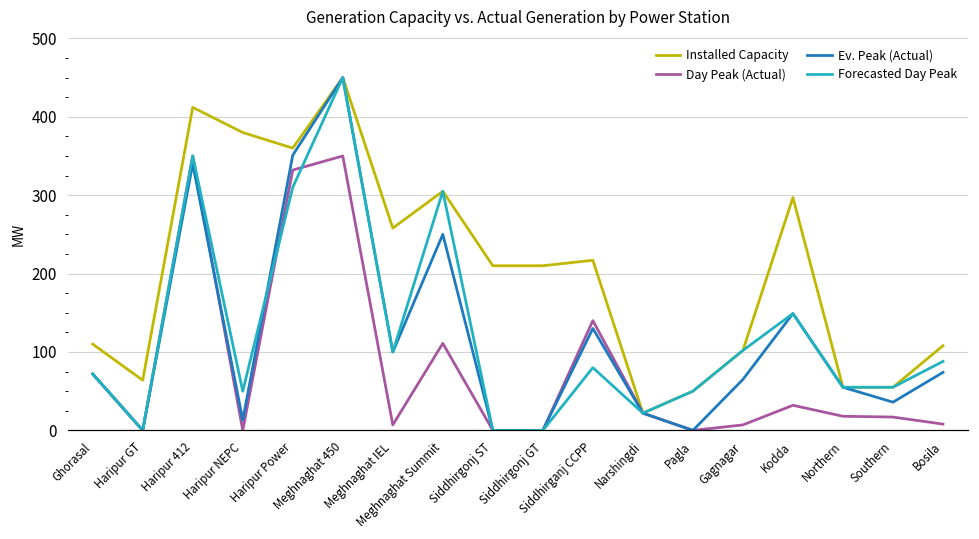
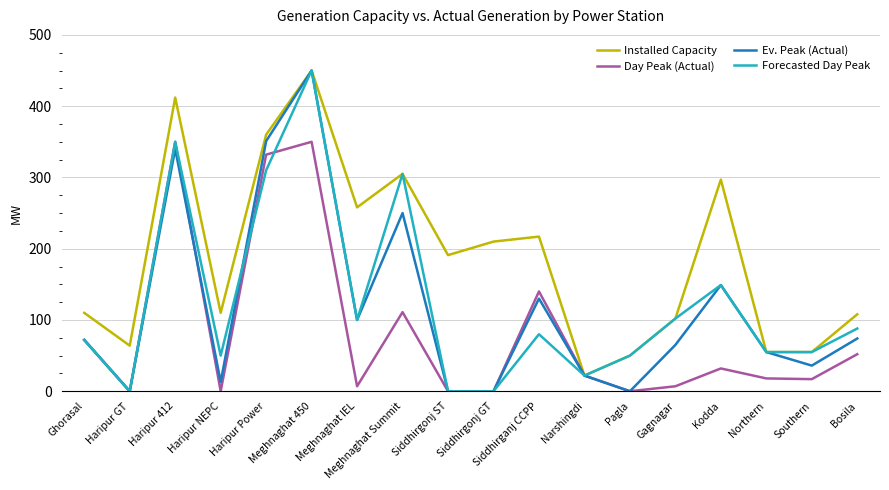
  {
    "Installed Capacity": {
      "Ghorasal": 110,
      "Haripur GT": 60,
      "Haripur 412": 410,
-     "Haripur NEPC": 380,
+     "Haripur NEPC": 110,
      "Haripur Power": 360,
      "Meghnaghat IEL": 260,
-     "Siddhirgonj ST": 210,
+     "Siddhirgonj ST": 190,
      "Siddhirgonj GT": 210,
      "Siddhirganj CCPP": 220,
      "Kodda": 300,
      "Bosila": 110
    },
    "Day Peak (Actual)": {
      "Haripur NEPC": 0,
      "Haripur Power": 330,
      "Meghnaghat 450": 350,
      "Meghnaghat IEL": 10,
      "Meghnaghat Summit": 110,
      "Siddhirganj CCPP": 140,
      "Gagnagar": 10,
      "Kodda": 30,
      "Northern": 20,
      "Southern": 20,
-     "Bosila": 10
+     "Bosila": 50
    }
  }
